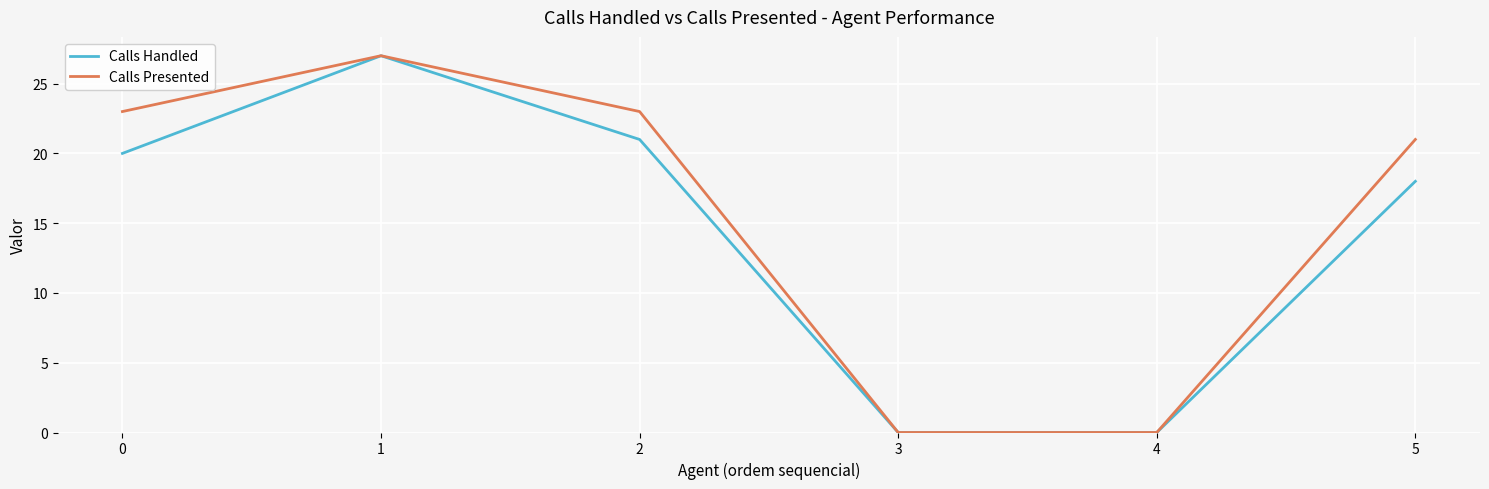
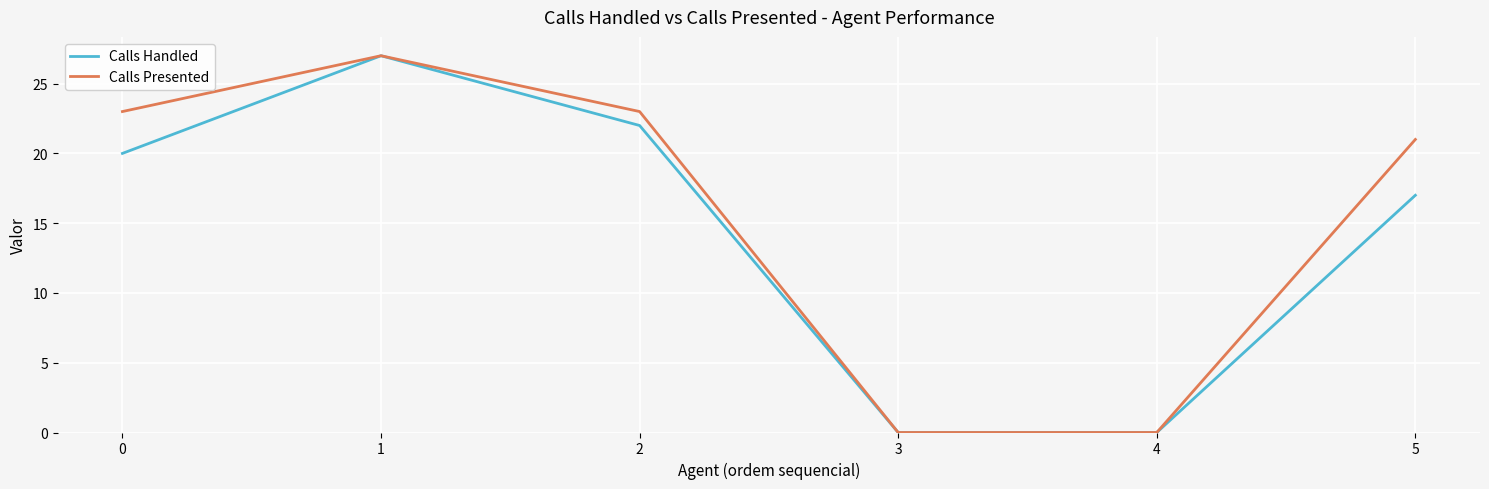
  {
    "Calls Handled": {
      "0": 20,
-     "2": 21,
-     "5": 18
+     "2": 22,
+     "5": 17
    },
    "Calls Presented": {
      "0": 23,
      "2": 23,
      "5": 21
    }
  }
